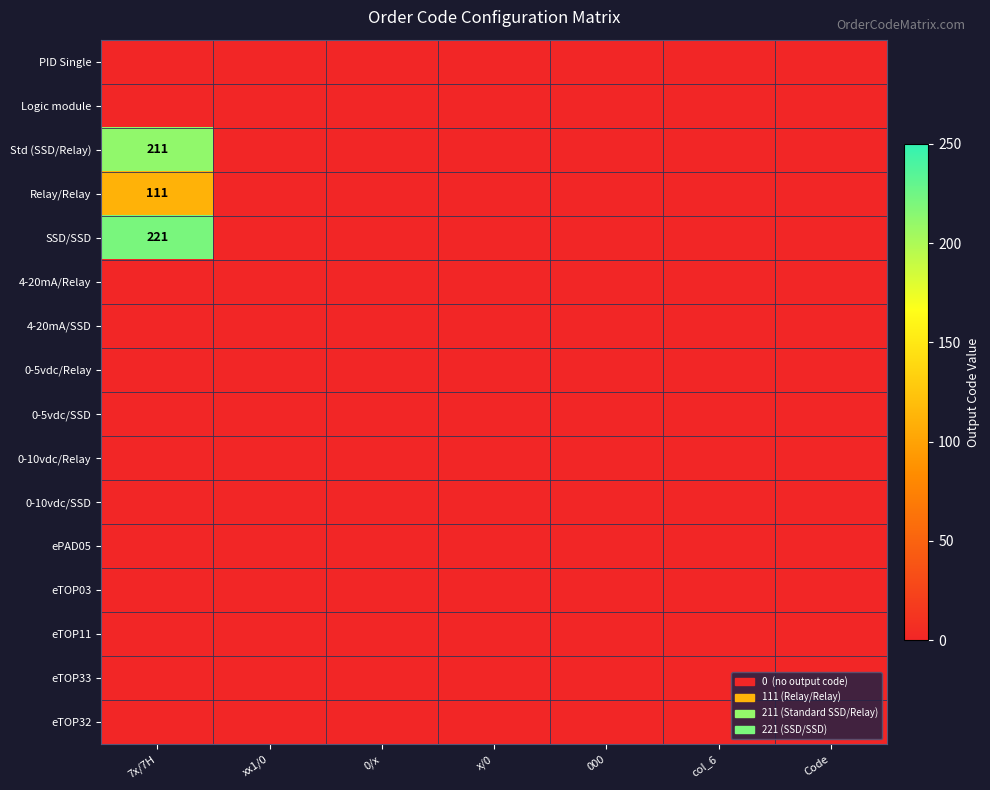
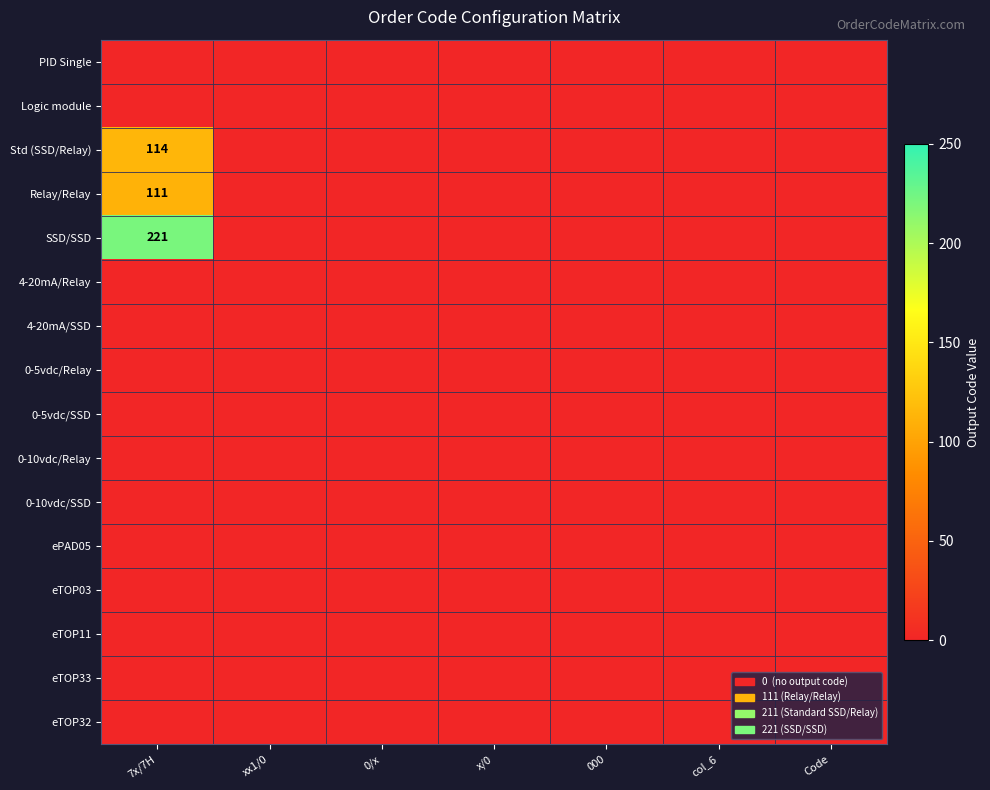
  {
    "Std (SSD/Relay)": {
-     "7x/7H": 211
+     "7x/7H": 114
    },
    "Relay/Relay": {
      "7x/7H": 111
    },
    "SSD/SSD": {
      "7x/7H": 221
    }
  }
